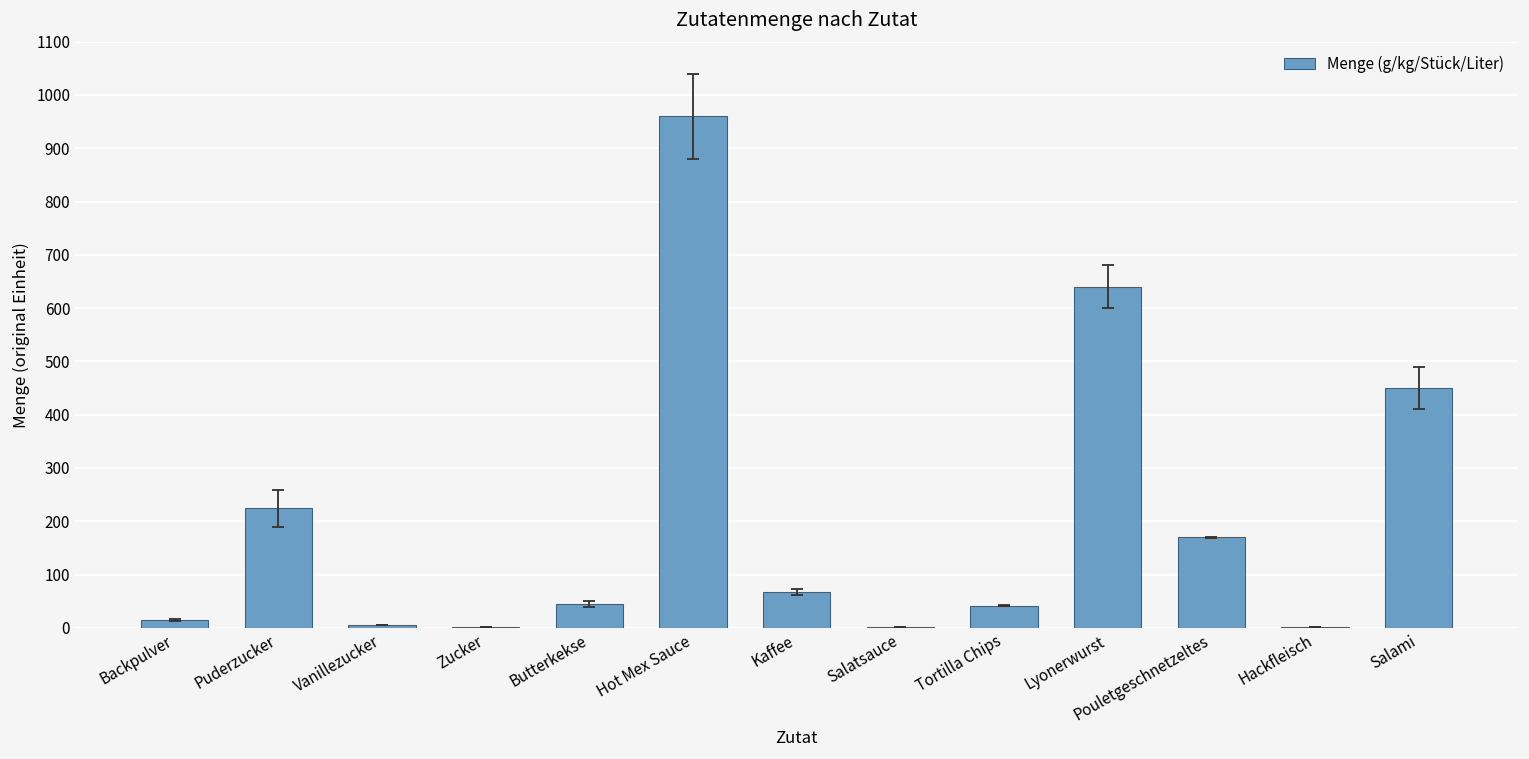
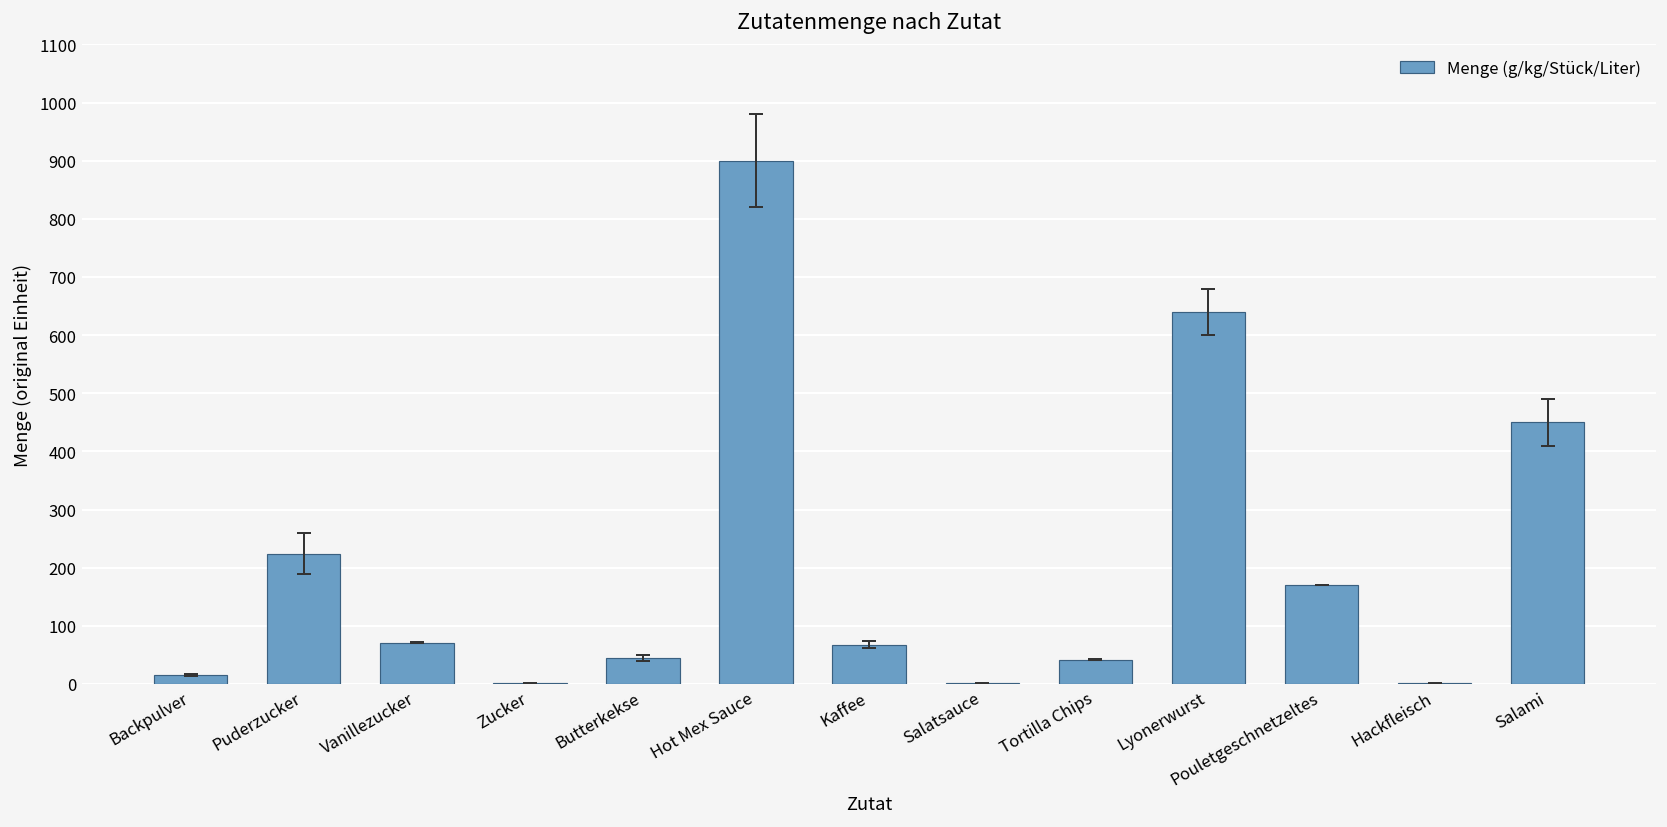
  {
    "Menge (g/kg/Stück/Liter)": {
      "Backpulver": 20,
      "Puderzucker": 220,
-     "Vanillezucker": 10,
+     "Vanillezucker": 70,
      "Butterkekse": 50,
-     "Hot Mex Sauce": 960,
+     "Hot Mex Sauce": 900,
      "Kaffee": 70,
      "Tortilla Chips": 40,
      "Lyonerwurst": 640,
      "Pouletgeschnetzeltes": 170,
      "Salami": 450
    }
  }
